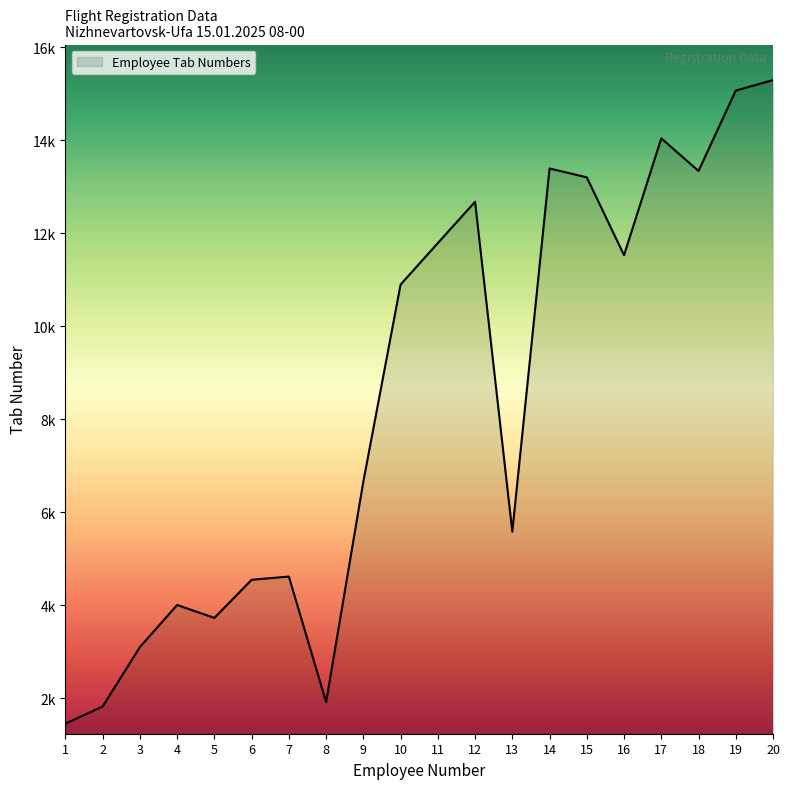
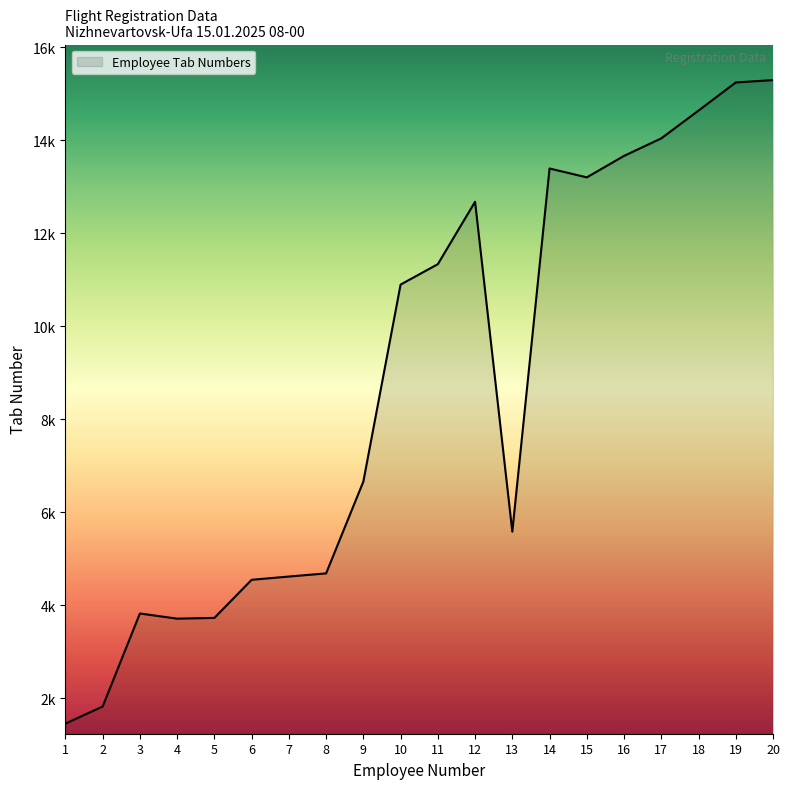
  {
    "1": 1500,
    "2": 1800,
-   "3": 3100,
-   "4": 4000,
+   "3": 3800,
+   "4": 3700,
    "5": 3700,
    "6": 4500,
    "7": 4600,
-   "8": 1900,
+   "8": 4700,
    "9": 6700,
    "10": 10900,
-   "11": 11800,
+   "11": 11300,
    "12": 12700,
    "13": 5600,
    "14": 13400,
    "15": 13200,
-   "16": 11500,
+   "16": 13700,
    "17": 14000,
-   "18": 13300,
-   "19": 15100,
+   "18": 14600,
+   "19": 15200,
    "20": 15300
  }
